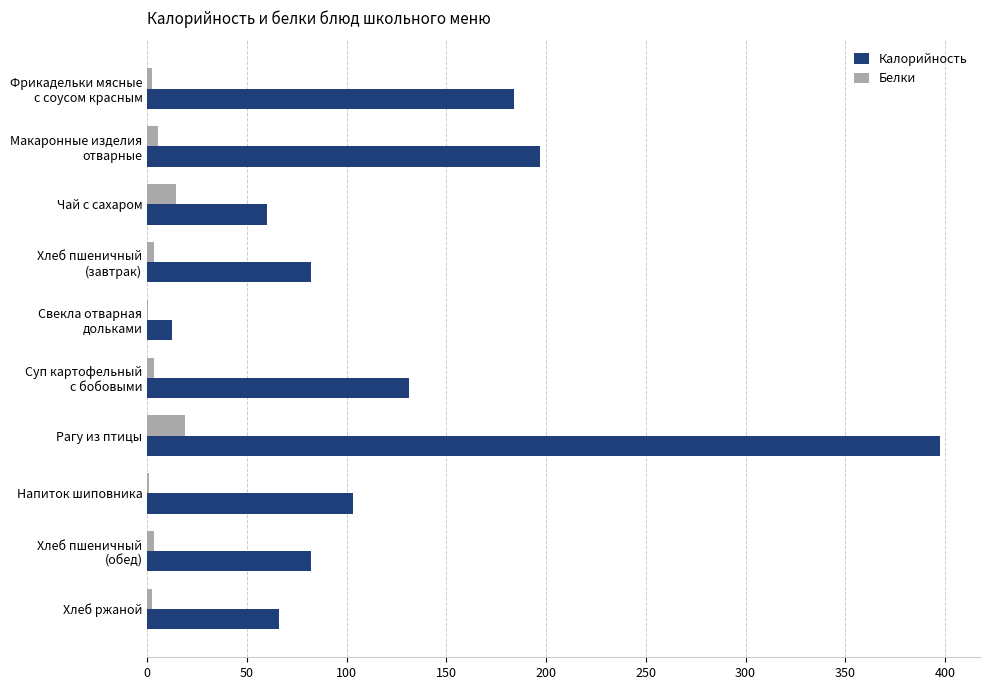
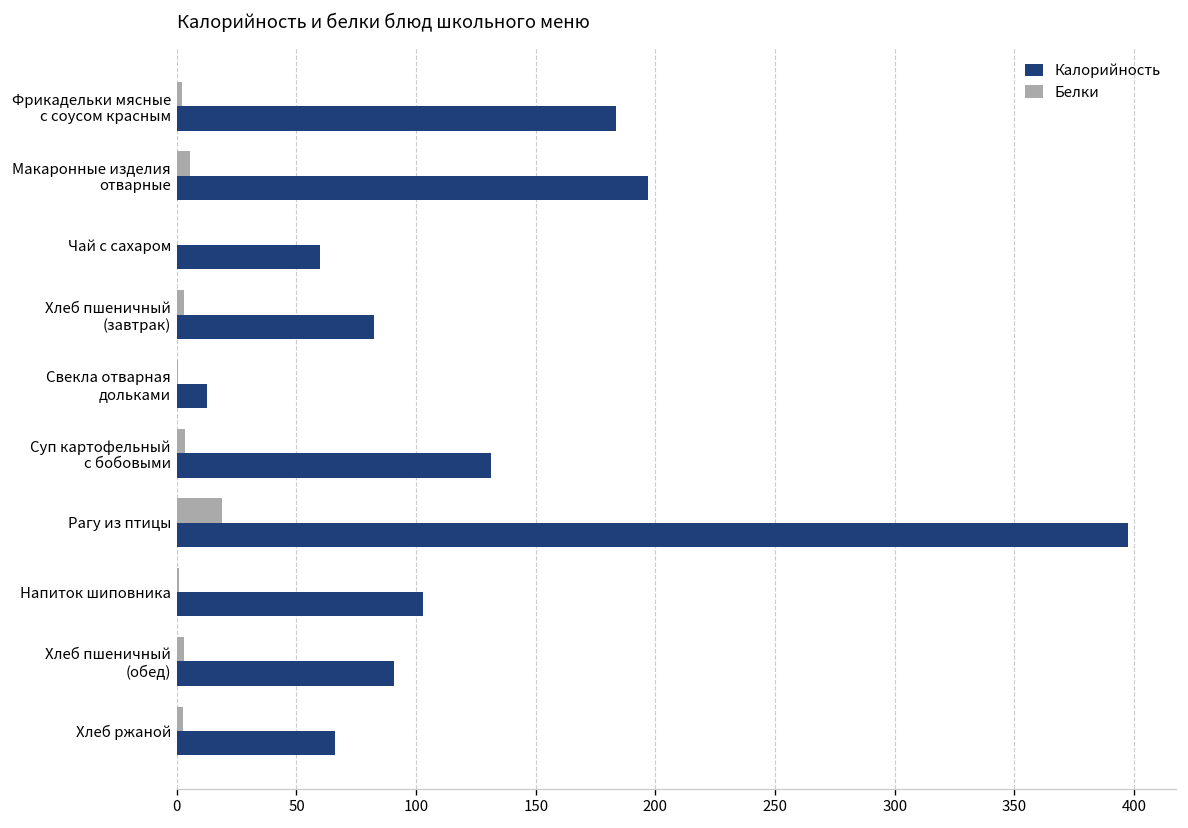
  {
    "Калорийность": {
      "Фрикадельки мясные с соусом красным": 184,
      "Макаронные изделия отварные": 197,
      "Чай с сахаром": 60,
      "Хлеб пшеничный (завтрак)": 82,
      "Свекла отварная дольками": 13,
      "Суп картофельный с бобовыми": 131,
      "Рагу из птицы": 398,
      "Напиток шиповника": 103,
-     "Хлеб пшеничный (обед)": 82,
+     "Хлеб пшеничный (обед)": 91,
      "Хлеб ржаной": 66
    },
    "Белки": {
      "Фрикадельки мясные с соусом красным": 2,
      "Макаронные изделия отварные": 6,
-     "Чай с сахаром": 14,
+     "Чай с сахаром": 0,
      "Хлеб пшеничный (завтрак)": 3,
      "Суп картофельный с бобовыми": 3,
      "Рагу из птицы": 19,
      "Хлеб пшеничный (обед)": 3,
      "Хлеб ржаной": 2
    }
  }
